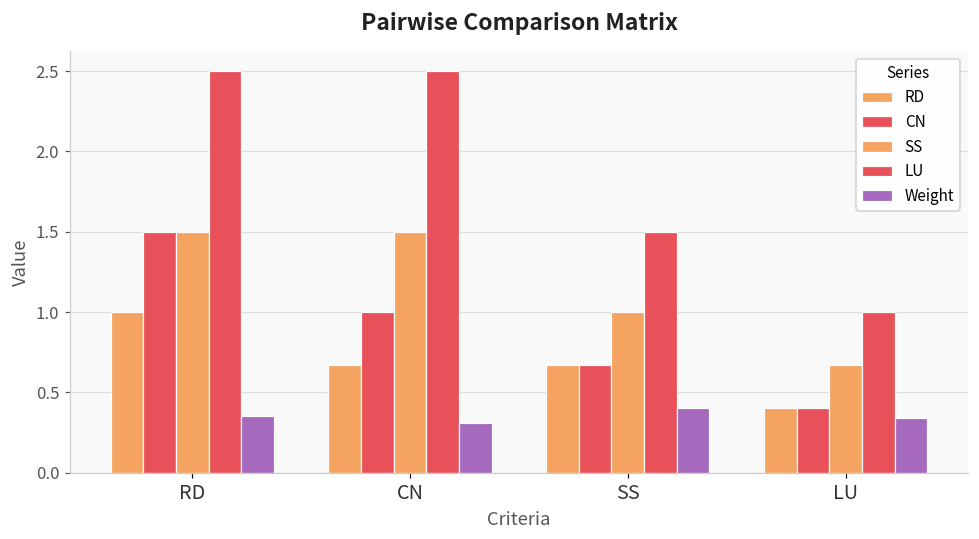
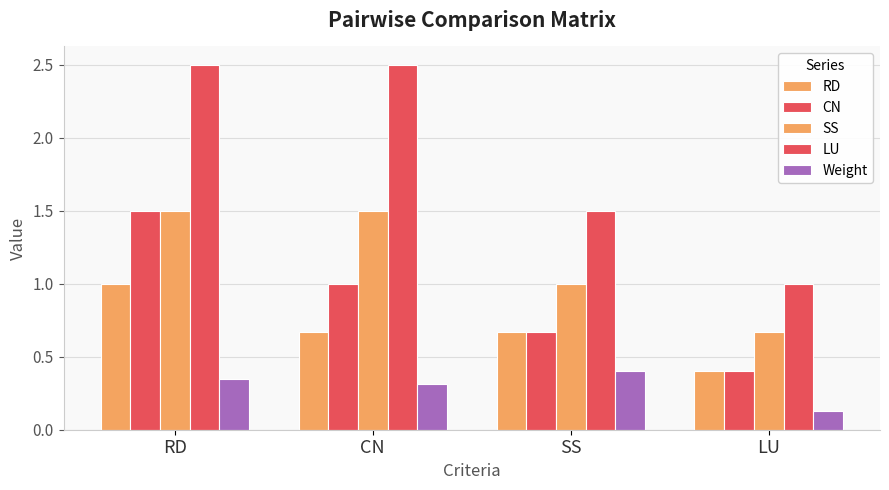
  {
    "Weight": {
      "RD": 0.35,
      "CN": 0.31,
      "SS": 0.40,
-     "LU": 0.34
+     "LU": 0.13
    }
  }
